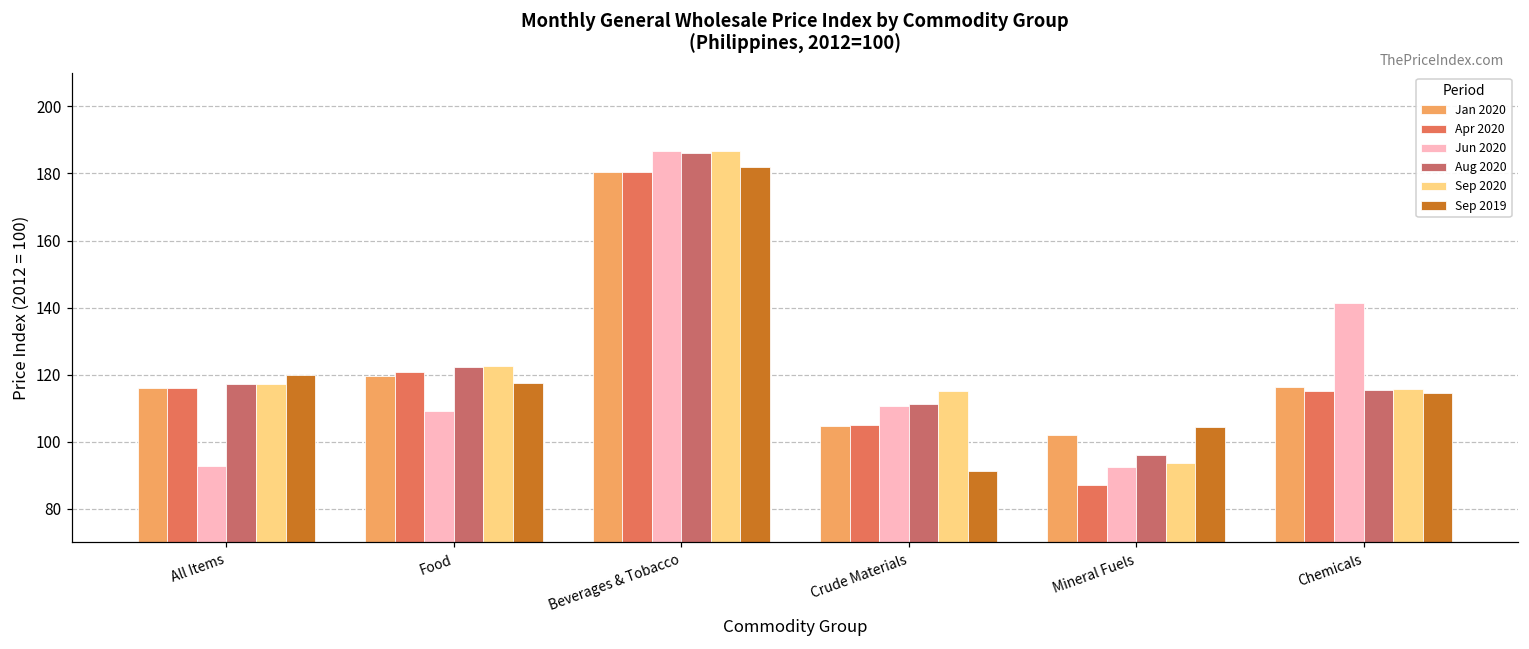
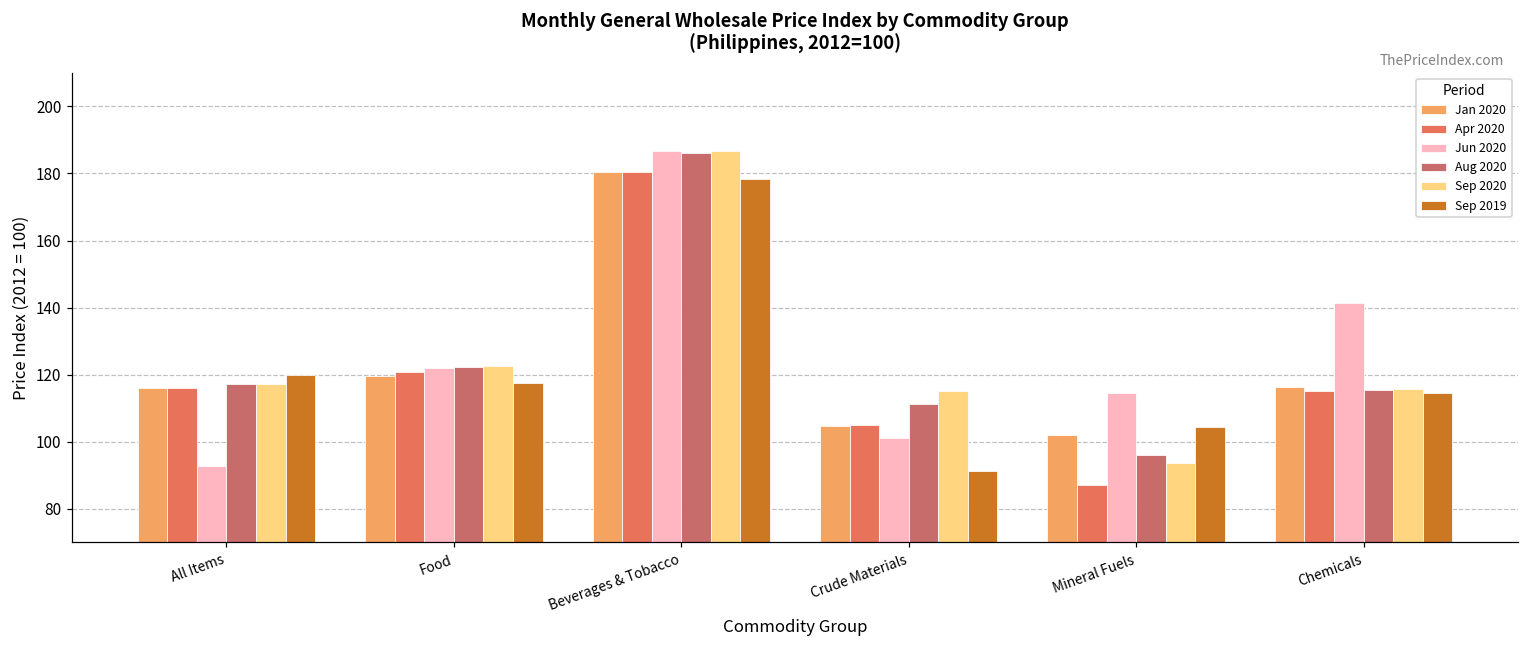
  {
    "Jun 2020": {
      "All Items": 93,
-     "Food": 109,
+     "Food": 122,
      "Beverages & Tobacco": 187,
-     "Crude Materials": 111,
-     "Mineral Fuels": 92,
+     "Crude Materials": 101,
+     "Mineral Fuels": 114,
      "Chemicals": 142
    },
    "Sep 2019": {
      "All Items": 120,
      "Food": 118,
-     "Beverages & Tobacco": 182,
+     "Beverages & Tobacco": 179,
      "Crude Materials": 91,
      "Mineral Fuels": 104,
      "Chemicals": 115
    }
  }
